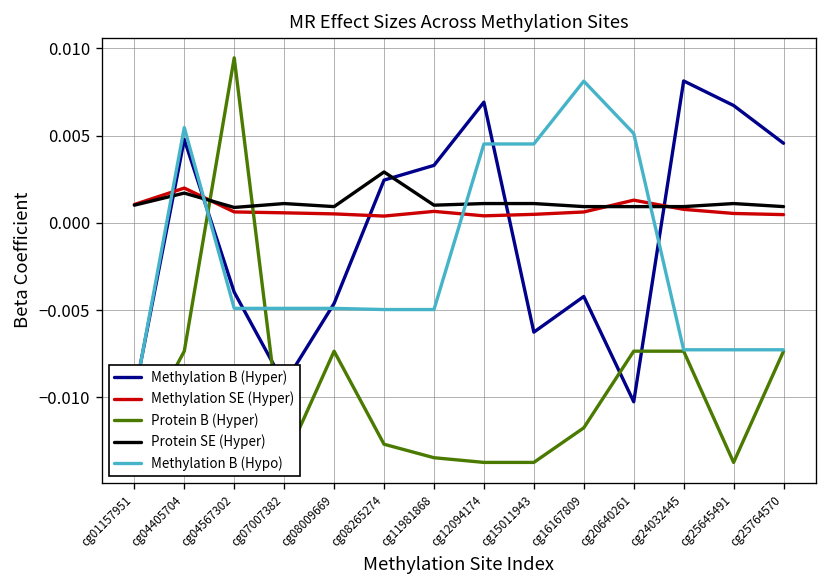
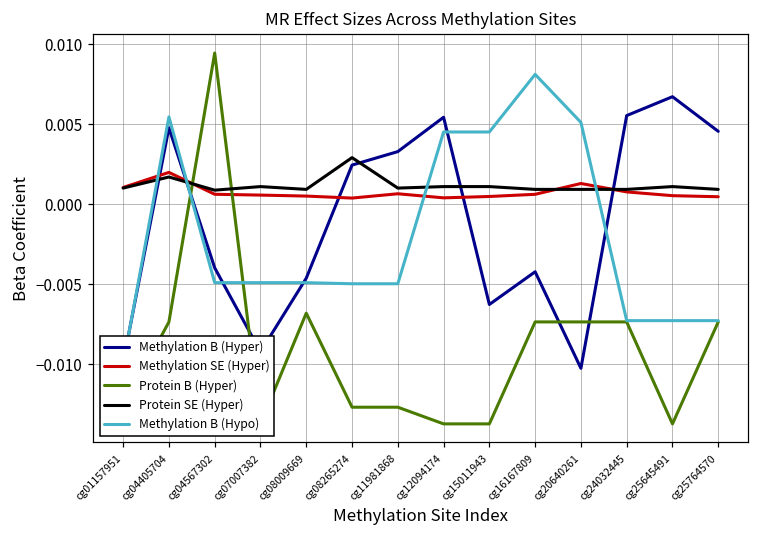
  {
    "Methylation B (Hyper)": {
      "cg04405704": 0.0048,
      "cg04567302": -0.0040,
      "cg08009669": -0.0046,
      "cg08265274": 0.0025,
      "cg11981868": 0.0033,
-     "cg12094174": 0.0069,
+     "cg12094174": 0.0054,
      "cg15011943": -0.0063,
      "cg16167809": -0.0042,
      "cg20640261": -0.0103,
-     "cg24032445": 0.0081,
+     "cg24032445": 0.0055,
      "cg25645491": 0.0067,
      "cg25764570": 0.0046
    },
    "Methylation SE (Hyper)": {
      "cg04405704": 0.0020,
      "cg04567302": 0.0006,
      "cg07007382": 0.0006,
      "cg08009669": 0.0005,
      "cg08265274": 0.0004,
      "cg11981868": 0.0007,
      "cg12094174": 0.0004,
      "cg15011943": 0.0005,
      "cg16167809": 0.0006,
      "cg20640261": 0.0013,
      "cg25645491": 0.0005,
      "cg25764570": 0.0005
    },
    "Protein B (Hyper)": {
      "cg04405704": -0.0074,
      "cg04567302": 0.0095,
-     "cg08009669": -0.0074,
+     "cg08009669": -0.0068,
      "cg08265274": -0.0127,
-     "cg11981868": -0.0135,
+     "cg11981868": -0.0127,
      "cg12094174": -0.0137,
      "cg15011943": -0.0137,
-     "cg16167809": -0.0118,
+     "cg16167809": -0.0074,
      "cg20640261": -0.0074,
      "cg25645491": -0.0137
    },
    "Protein SE (Hyper)": {
      "cg04405704": 0.0017,
      "cg04567302": 0.0009,
      "cg07007382": 0.0011,
      "cg08009669": 0.0009,
      "cg08265274": 0.0029,
      "cg11981868": 0.0010,
      "cg12094174": 0.0011,
      "cg15011943": 0.0011,
      "cg16167809": 0.0009,
      "cg20640261": 0.0009,
      "cg25645491": 0.0011,
      "cg25764570": 0.0009
    },
    "Methylation B (Hypo)": {
      "cg04405704": 0.0055,
      "cg04567302": -0.0049,
      "cg07007382": -0.0049,
      "cg08009669": -0.0049,
      "cg08265274": -0.0050,
      "cg11981868": -0.0050,
      "cg12094174": 0.0045,
      "cg15011943": 0.0045,
      "cg16167809": 0.0081,
      "cg20640261": 0.0051,
      "cg25645491": -0.0073
    }
  }
